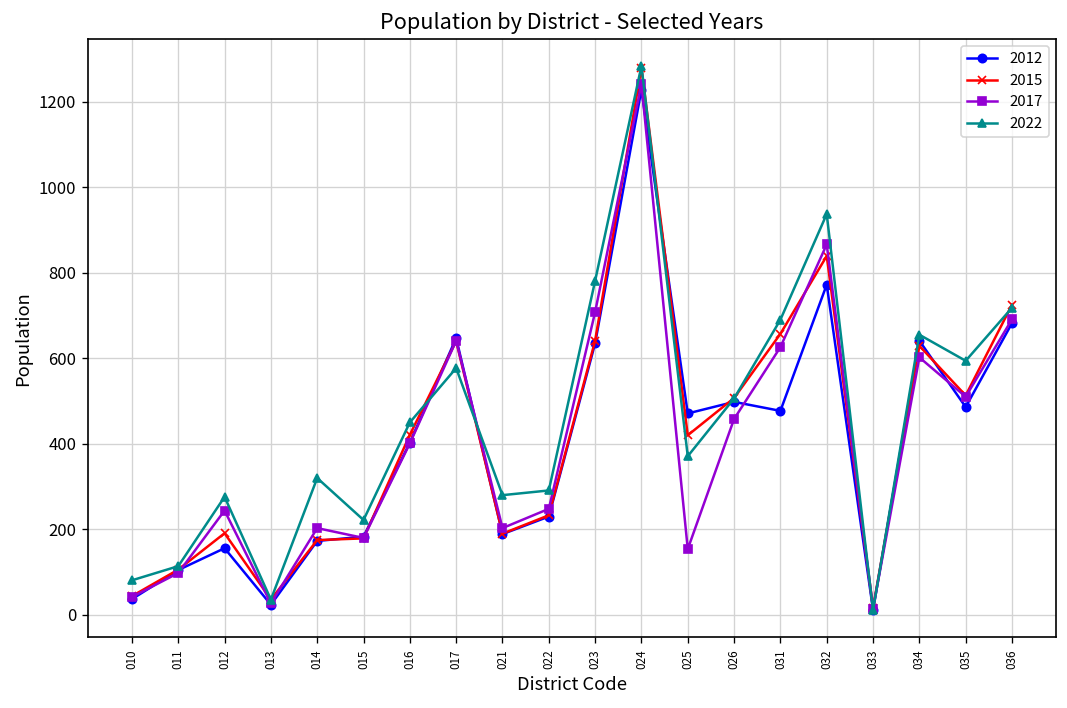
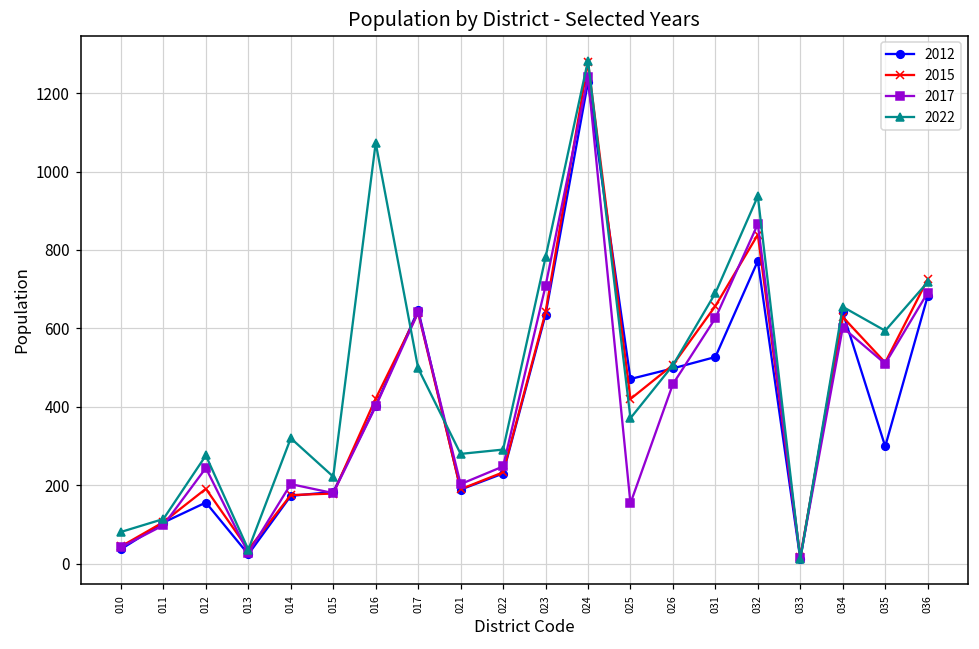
  {
    "2012": {
      "012": 160,
      "024": 1230,
      "025": 470,
      "026": 500,
-     "031": 480,
+     "031": 530,
      "032": 770,
      "034": 640,
-     "035": 490,
+     "035": 300,
      "036": 680
    },
    "2015": {
      "012": 190,
      "016": 420,
      "025": 420,
      "031": 660,
      "032": 840,
      "034": 630
    },
    "2017": {
      "012": 240,
      "014": 200,
      "021": 200,
      "022": 250,
      "023": 710,
      "024": 1240,
      "025": 150,
      "026": 460,
      "031": 630,
      "032": 870,
      "034": 600,
      "036": 690
    },
    "2022": {
      "010": 80,
      "011": 110,
      "012": 280,
      "014": 320,
      "015": 220,
-     "016": 450,
-     "017": 580,
+     "016": 1070,
+     "017": 500,
      "021": 280,
      "022": 290,
      "023": 780,
      "025": 370,
      "031": 690,
      "032": 940,
      "034": 660,
      "035": 590
    }
  }
